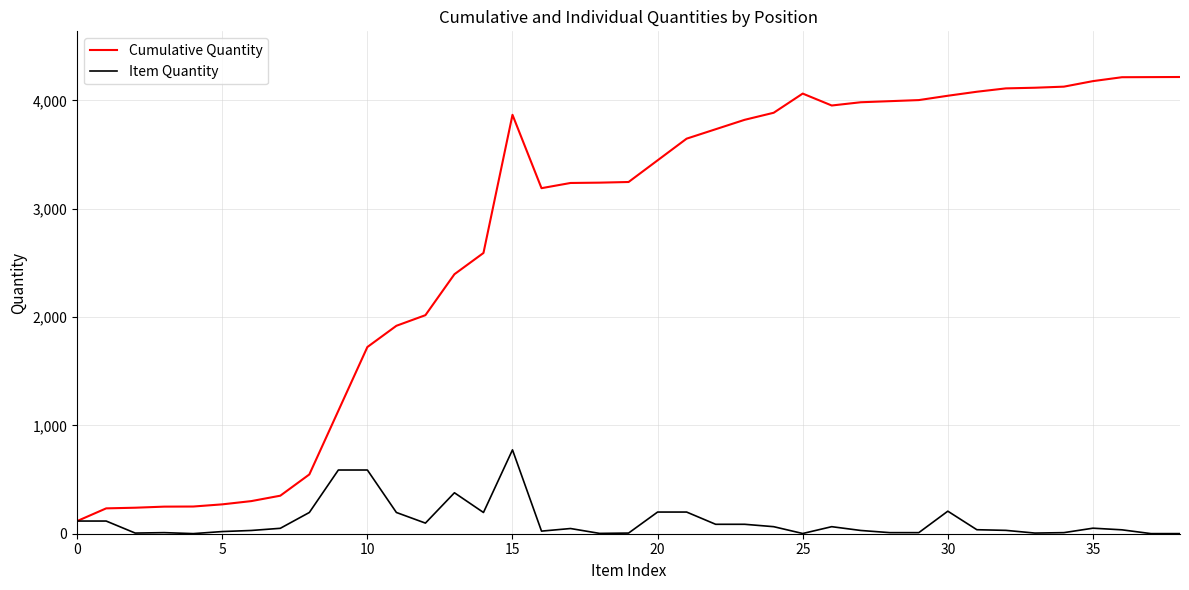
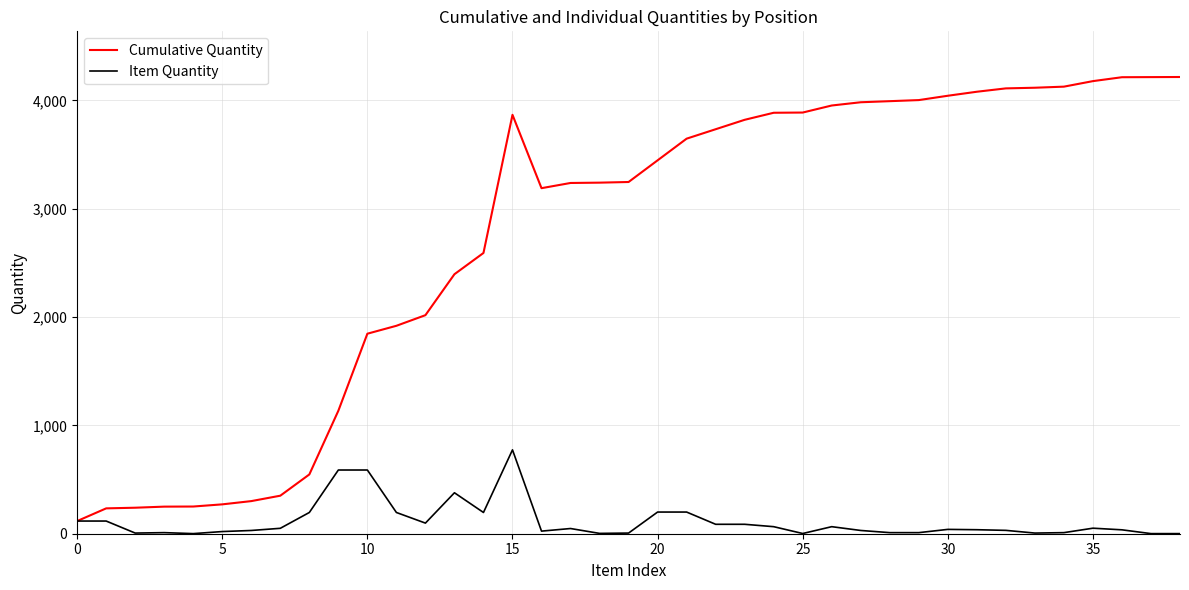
  {
    "Cumulative Quantity": {
      "5": "270",
-     "10": "1,720",
+     "10": "1,850",
      "15": "3,870",
      "20": "3,450",
-     "25": "4,060",
+     "25": "3,890",
      "30": "4,040",
      "35": "4,180"
    },
    "Item Quantity": {
      "5": "20",
      "10": "590",
      "15": "770",
      "20": "200",
      "25": "0",
-     "30": "210",
+     "30": "40",
      "35": "50"
    }
  }
